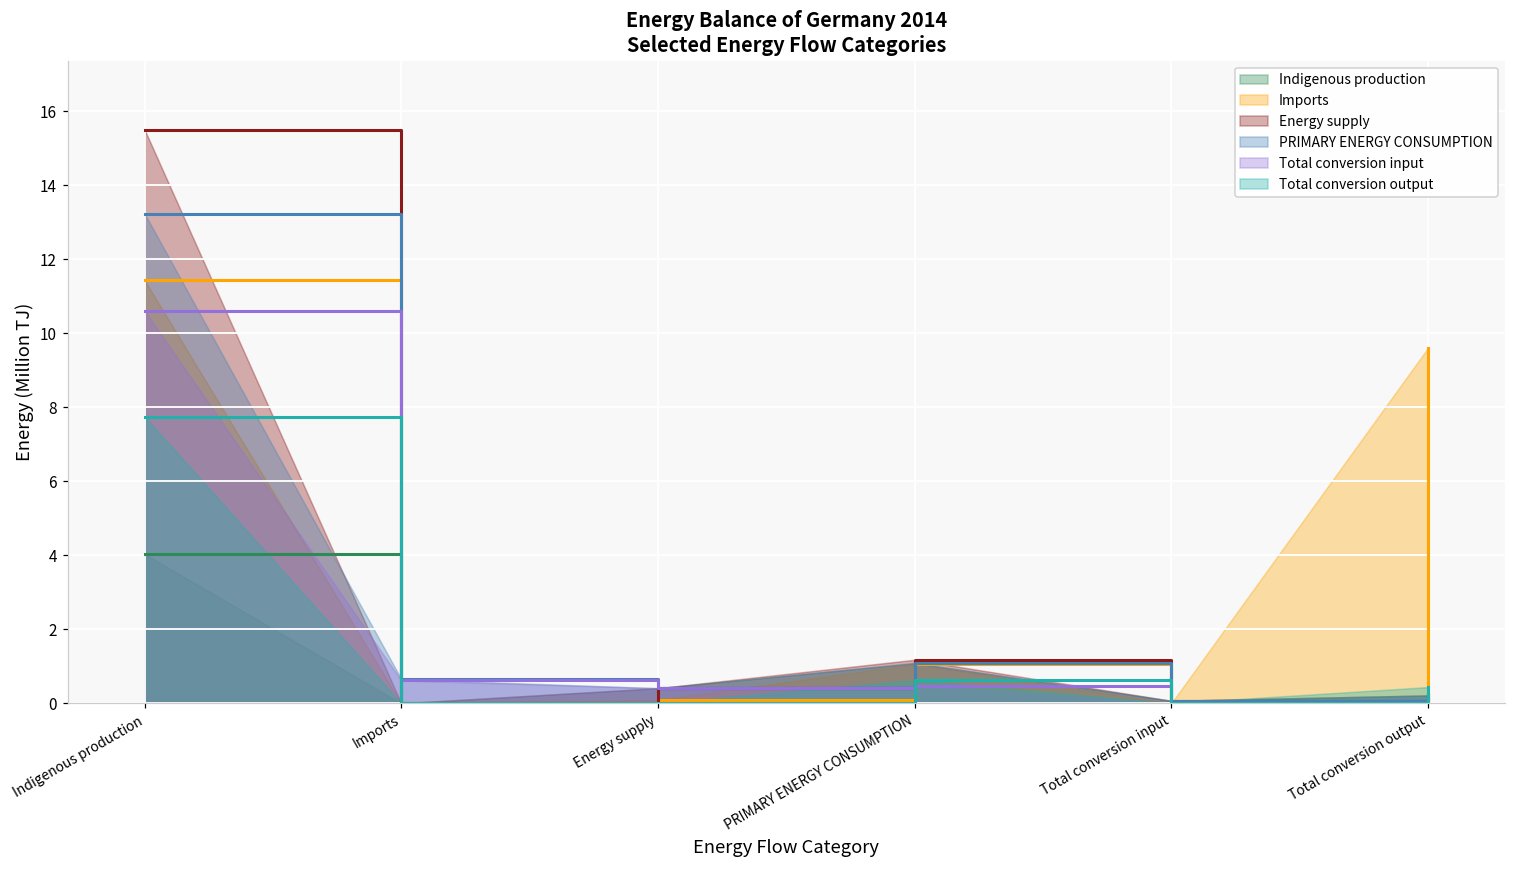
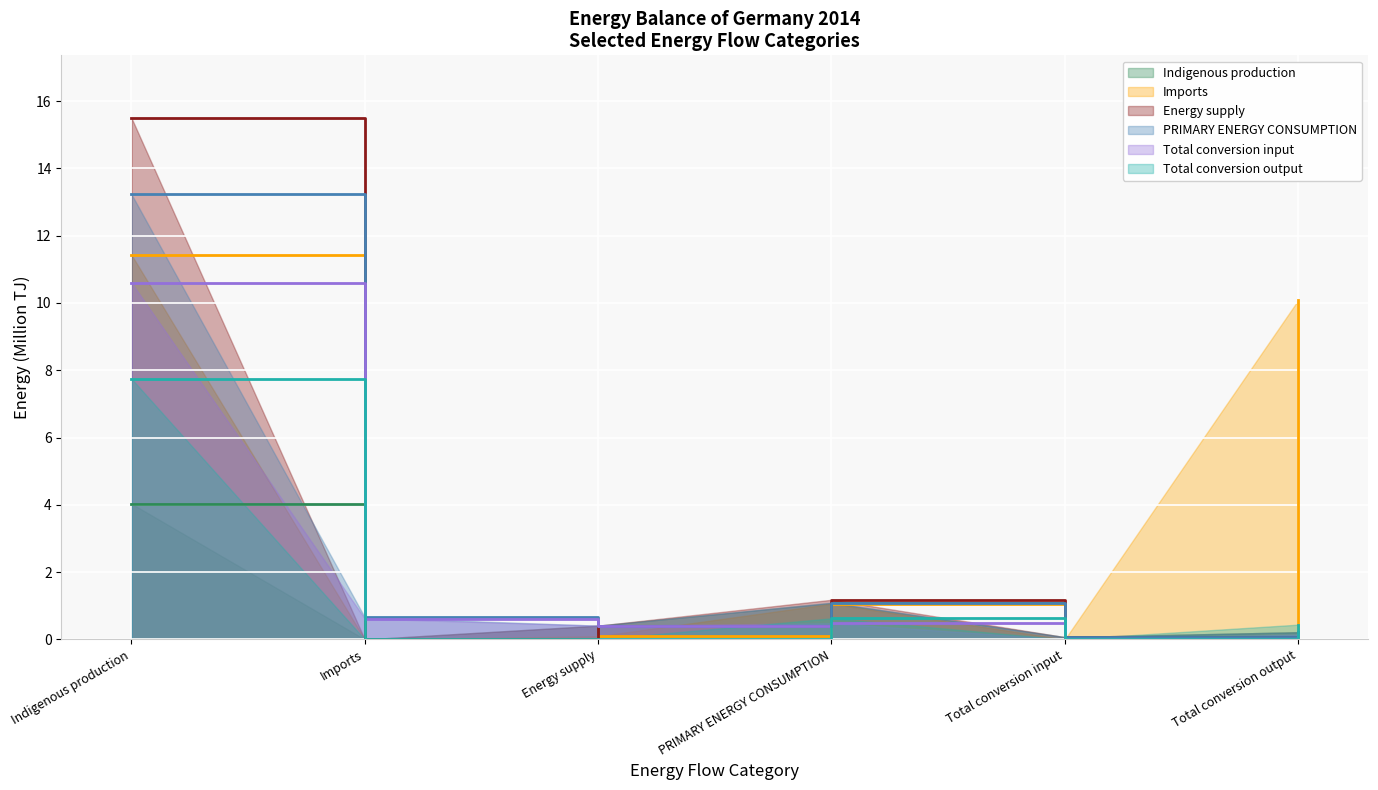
  {
    "Imports": {
      "Indigenous production": 11.4,
      "Energy supply": 0.1,
-     "Total conversion output": 9.6
+     "Total conversion output": 10.1
    },
    "Energy supply": {
      "Indigenous production": 15.5,
      "PRIMARY ENERGY CONSUMPTION": 1.2
    }
  }
